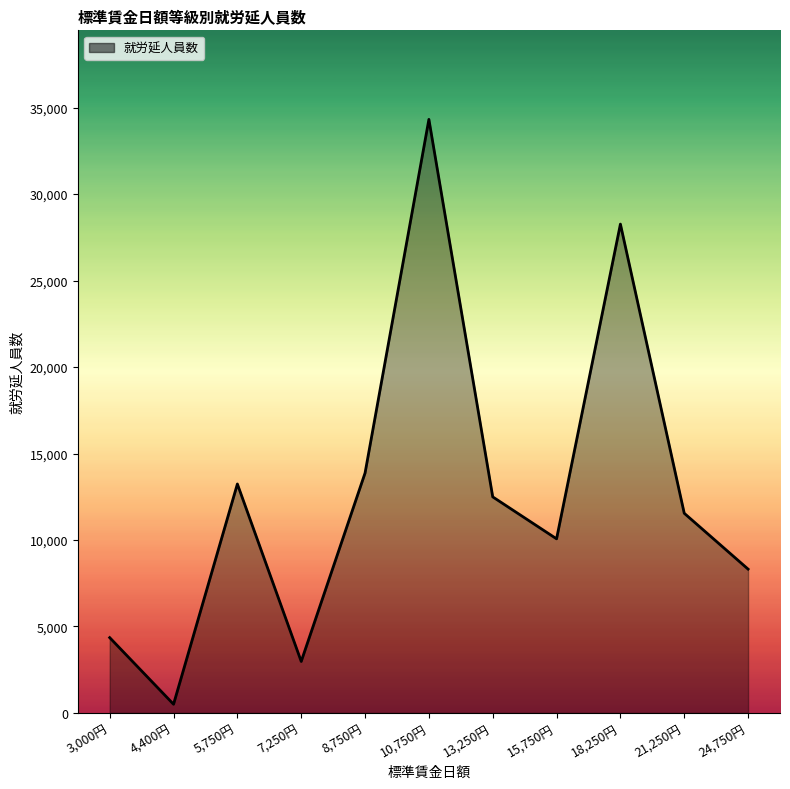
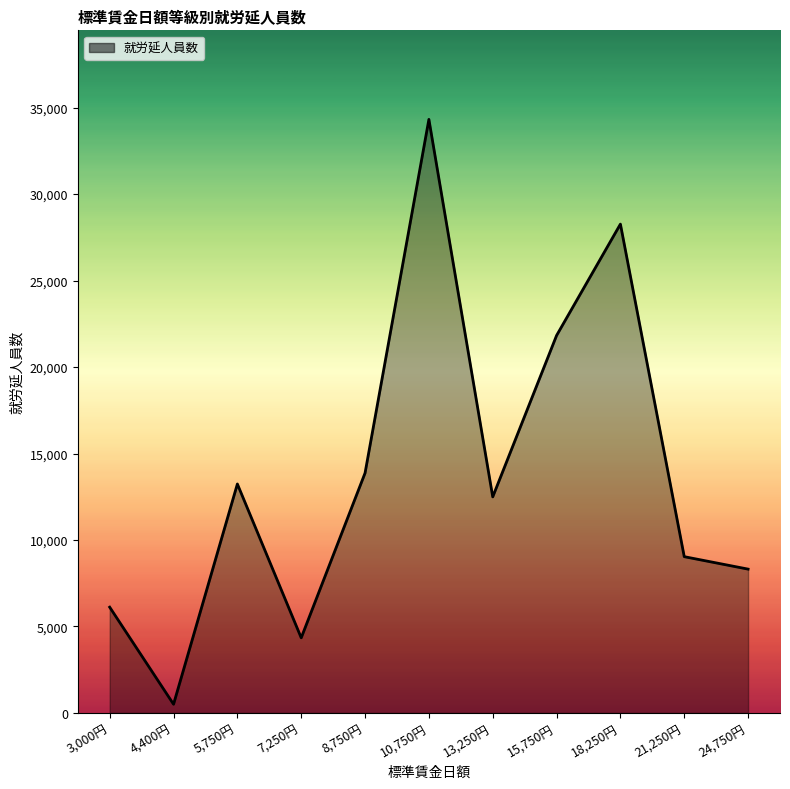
  {
-   "3,000円": "4,400",
+   "3,000円": "6,100",
    "4,400円": "500",
    "5,750円": "13,200",
-   "7,250円": "3,000",
+   "7,250円": "4,300",
    "8,750円": "13,900",
    "10,750円": "34,300",
    "13,250円": "12,500",
-   "15,750円": "10,100",
+   "15,750円": "21,800",
    "18,250円": "28,300",
-   "21,250円": "11,500",
+   "21,250円": "9,000",
    "24,750円": "8,300"
  }
